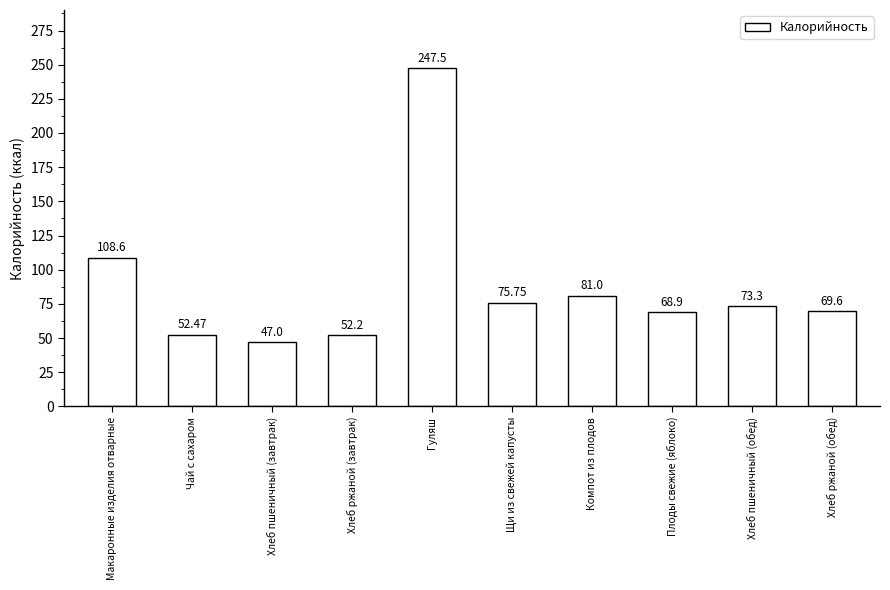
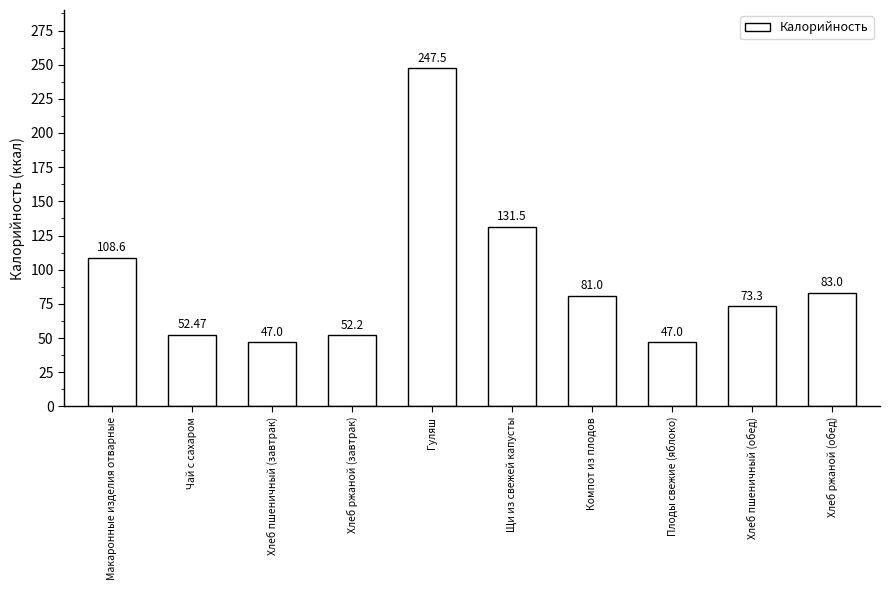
  {
    "Макаронные изделия отварные": 108.6,
    "Чай с сахаром": 52.47,
    "Хлеб пшеничный (завтрак)": 47.0,
    "Хлеб ржаной (завтрак)": 52.2,
    "Гуляш": 247.5,
-   "Щи из свежей капусты": 75.75,
+   "Щи из свежей капусты": 131.5,
    "Компот из плодов": 81.0,
-   "Плоды свежие (яблоко)": 68.9,
+   "Плоды свежие (яблоко)": 47.0,
    "Хлеб пшеничный (обед)": 73.3,
-   "Хлеб ржаной (обед)": 69.6
+   "Хлеб ржаной (обед)": 83.0
  }
